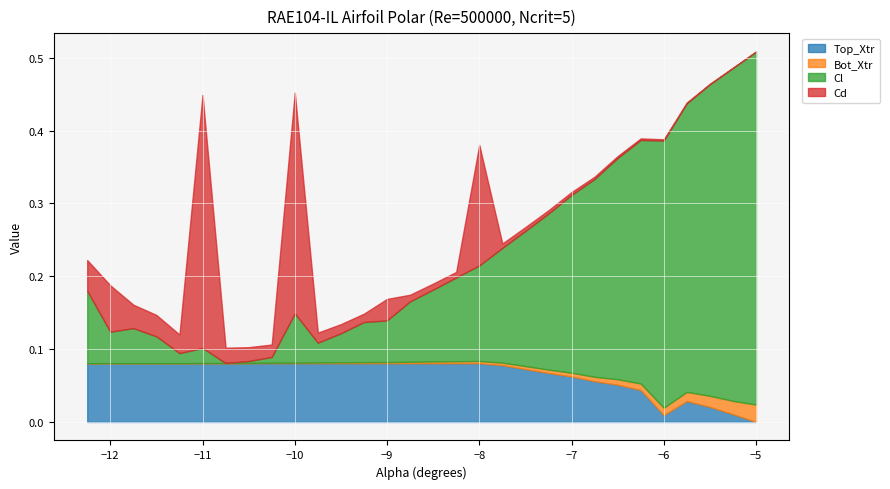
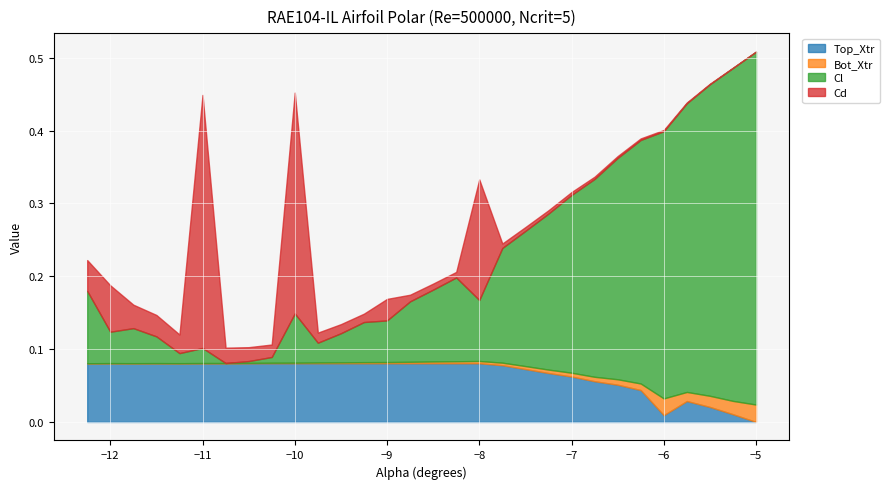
  {
    "Top_Xtr": {
      "−7": 0.06,
      "−6": 0.01,
      "−5": 0.00
    },
    "Bot_Xtr": {
      "−7": 0.01,
-     "−6": 0.01,
+     "−6": 0.02,
      "−5": 0.02
    },
    "Cl": {
      "−12": 0.04,
      "−11": 0.02,
      "−10": 0.07,
      "−9": 0.06,
-     "−8": 0.13,
+     "−8": 0.08,
      "−7": 0.24
    },
    "Cd": {
      "−12": 0.06,
      "−11": 0.35,
      "−10": 0.30,
      "−9": 0.03,
      "−8": 0.17,
      "−7": 0.00
    }
  }
